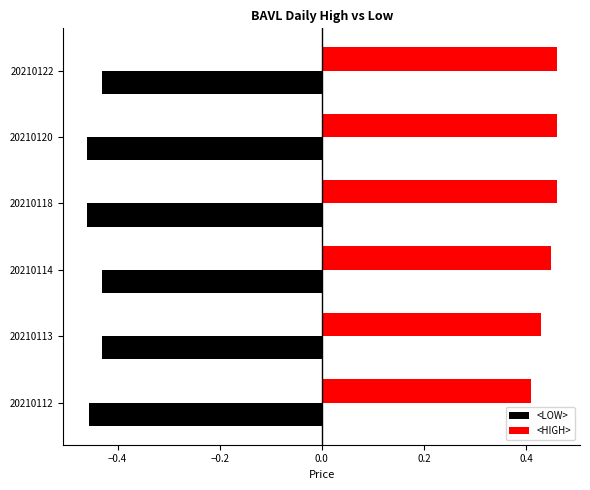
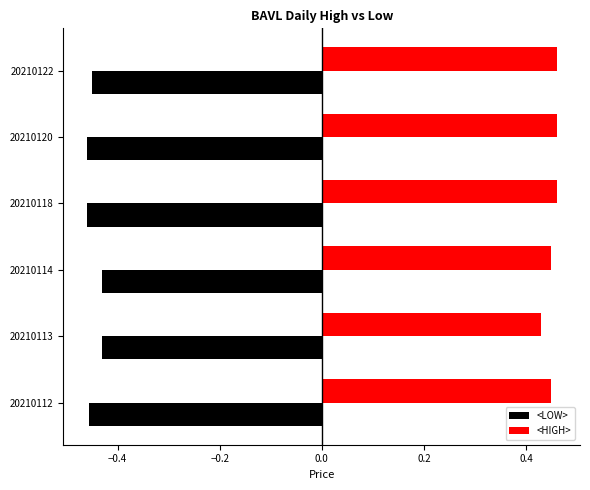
  {
    "<LOW>": {
-     "20210122": -0.43,
+     "20210122": -0.45,
      "20210120": -0.46,
      "20210118": -0.46,
      "20210114": -0.43,
      "20210113": -0.43,
      "20210112": -0.46
    },
    "<HIGH>": {
      "20210122": 0.46,
      "20210120": 0.46,
      "20210118": 0.46,
      "20210114": 0.45,
      "20210113": 0.43,
-     "20210112": 0.41
+     "20210112": 0.45
    }
  }
